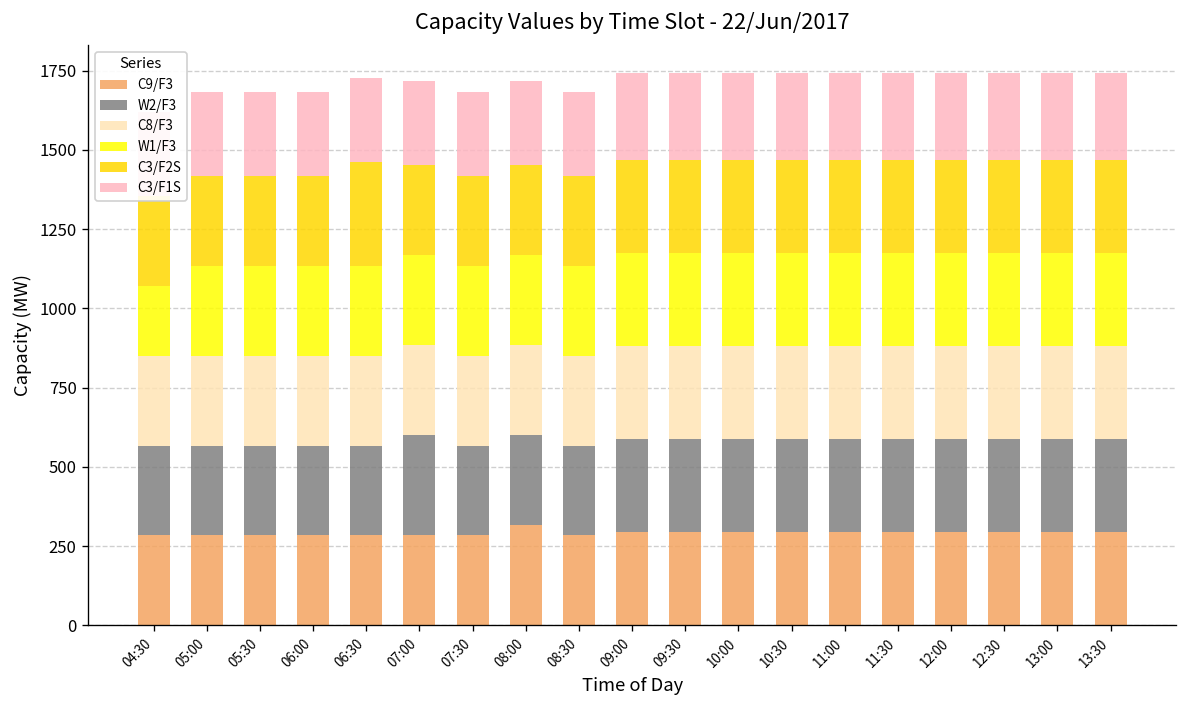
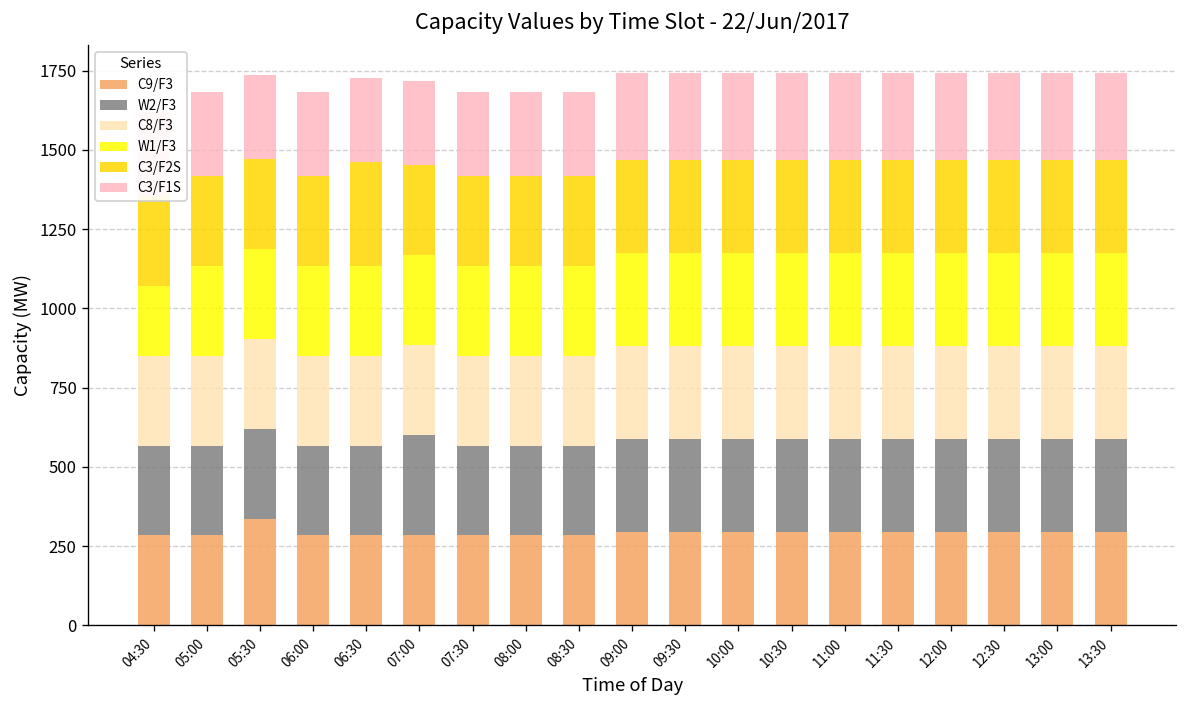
  {
    "C9/F3": {
      "04:30": 280,
      "05:00": 280,
-     "05:30": 280,
+     "05:30": 340,
      "06:00": 280,
      "06:30": 280,
      "07:00": 280,
      "07:30": 280,
-     "08:00": 320,
+     "08:00": 280,
      "08:30": 280,
      "09:00": 290,
      "09:30": 290,
      "10:00": 290,
      "10:30": 290,
      "11:00": 290,
      "11:30": 290,
      "12:00": 290,
      "12:30": 290,
      "13:00": 290,
      "13:30": 290
    },
    "W2/F3": {
      "04:30": 280,
      "05:00": 280,
      "05:30": 280,
      "06:00": 280,
      "06:30": 280,
      "07:00": 320,
      "07:30": 280,
      "08:00": 280,
      "08:30": 280,
      "09:00": 290,
      "09:30": 290,
      "10:00": 290,
      "10:30": 290,
      "11:00": 290,
      "11:30": 290,
      "12:00": 290,
      "12:30": 290,
      "13:00": 290,
      "13:30": 290
    }
  }
